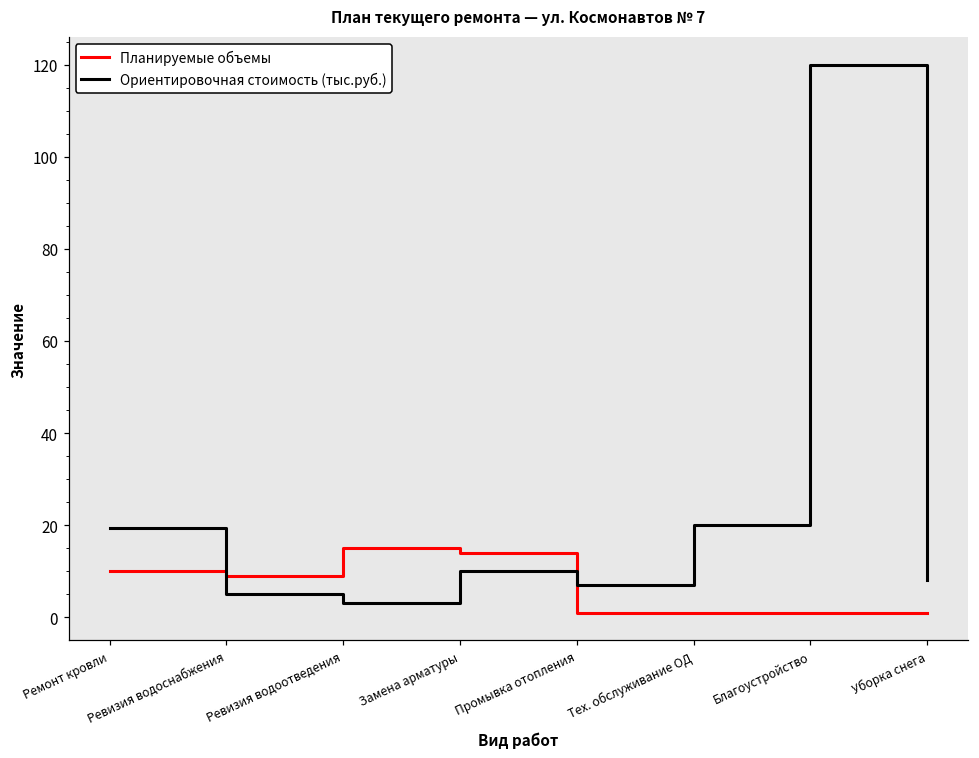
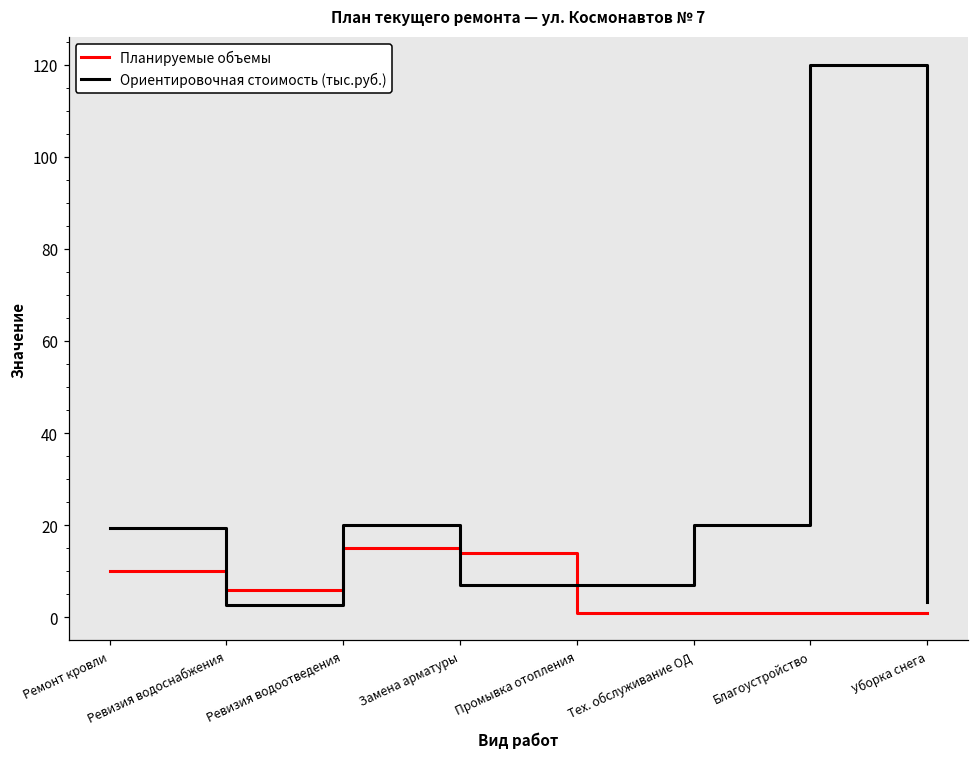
  {
    "Планируемые объемы": {
      "Ремонт кровли": 10,
-     "Ревизия водоснабжения": 9,
+     "Ревизия водоснабжения": 6,
      "Ревизия водоотведения": 15,
      "Замена арматуры": 14,
      "Промывка отопления": 1,
      "Тех. обслуживание ОД": 1,
      "Благоустройство": 1,
      "Уборка снега": 1
    },
    "Ориентировочная стоимость (тыс.руб.)": {
      "Ремонт кровли": 19,
-     "Ревизия водоснабжения": 5,
-     "Ревизия водоотведения": 3,
-     "Замена арматуры": 10,
+     "Ревизия водоснабжения": 3,
+     "Ревизия водоотведения": 20,
+     "Замена арматуры": 7,
      "Промывка отопления": 7,
      "Тех. обслуживание ОД": 20,
      "Благоустройство": 120,
-     "Уборка снега": 8
+     "Уборка снега": 3
    }
  }
